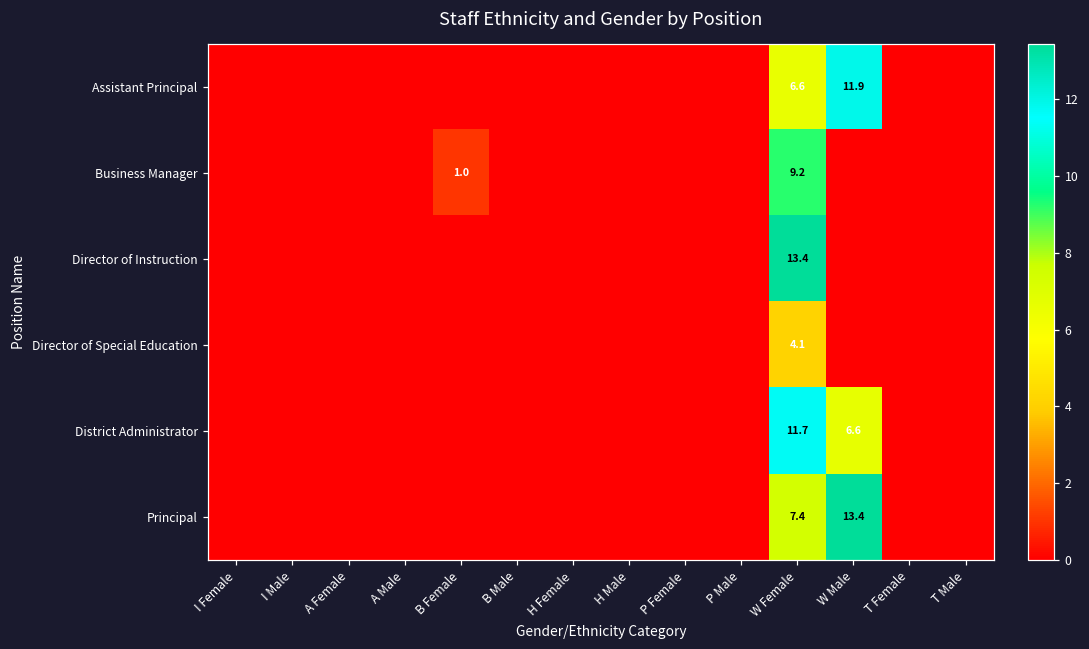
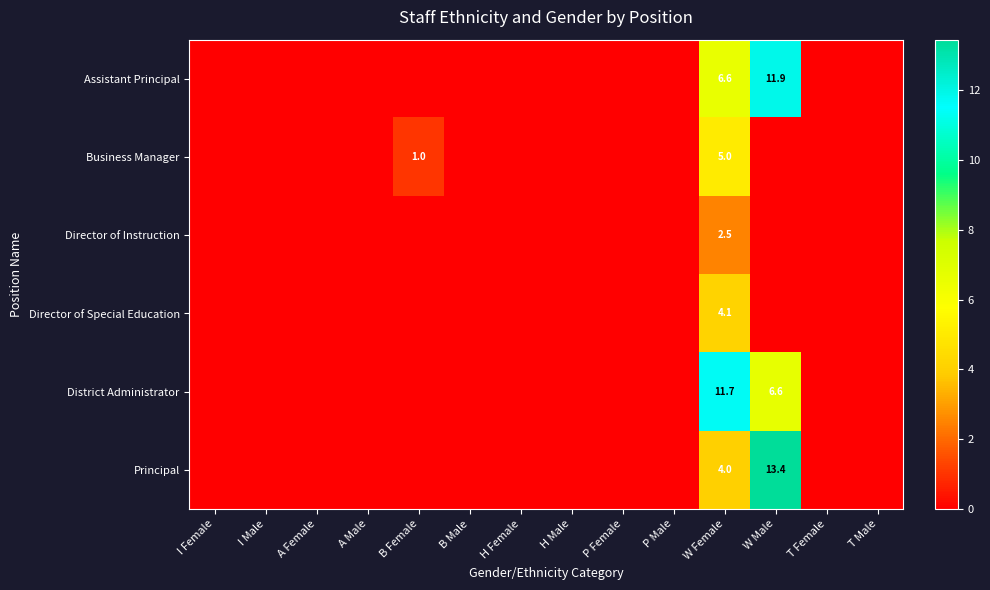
  {
    "Assistant Principal": {
      "W Female": 6.6,
      "W Male": 11.9
    },
    "Business Manager": {
      "B Female": 1.0,
-     "W Female": 9.2
+     "W Female": 5.0
    },
    "Director of Instruction": {
-     "W Female": 13.4
+     "W Female": 2.5
    },
    "Director of Special Education": {
      "W Female": 4.1
    },
    "District Administrator": {
      "W Female": 11.7,
      "W Male": 6.6
    },
    "Principal": {
-     "W Female": 7.4,
+     "W Female": 4.0,
      "W Male": 13.4
    }
  }
